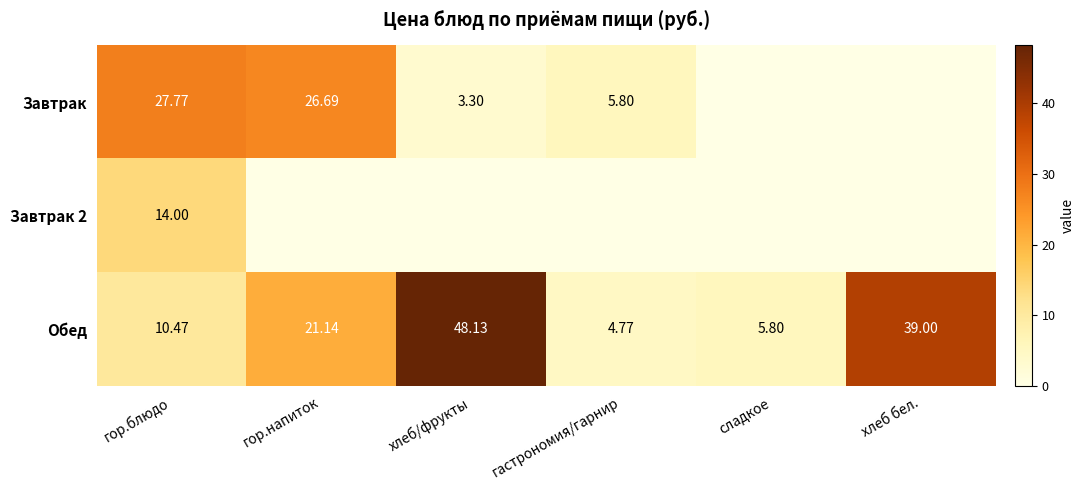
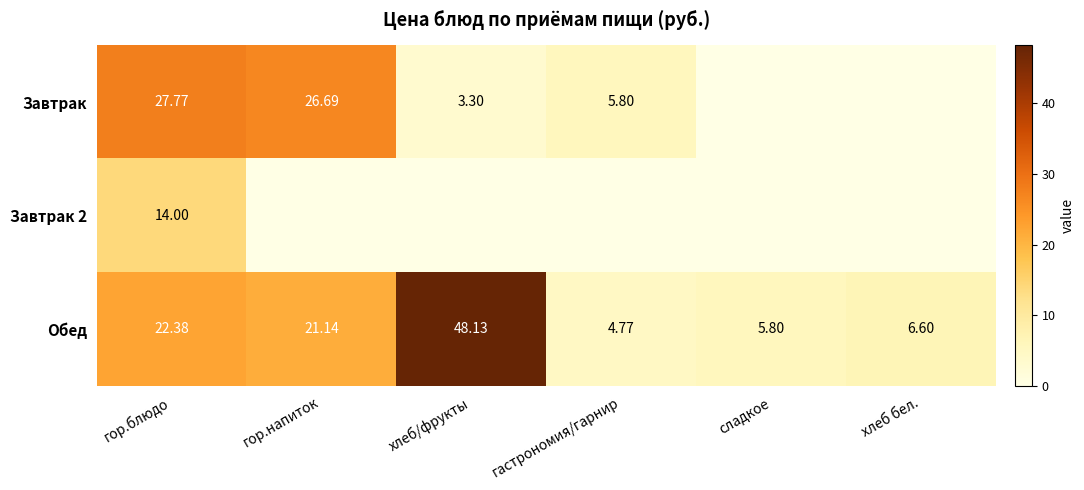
  {
    "Завтрак": {
      "гор.блюдо": 27.77,
      "гор.напиток": 26.69,
      "хлеб/фрукты": 3.30,
      "гастрономия/гарнир": 5.80
    },
    "Завтрак 2": {
      "гор.блюдо": 14.00
    },
    "Обед": {
-     "гор.блюдо": 10.47,
+     "гор.блюдо": 22.38,
      "гор.напиток": 21.14,
      "хлеб/фрукты": 48.13,
      "гастрономия/гарнир": 4.77,
      "сладкое": 5.80,
-     "хлеб бел.": 39.00
+     "хлеб бел.": 6.60
    }
  }
